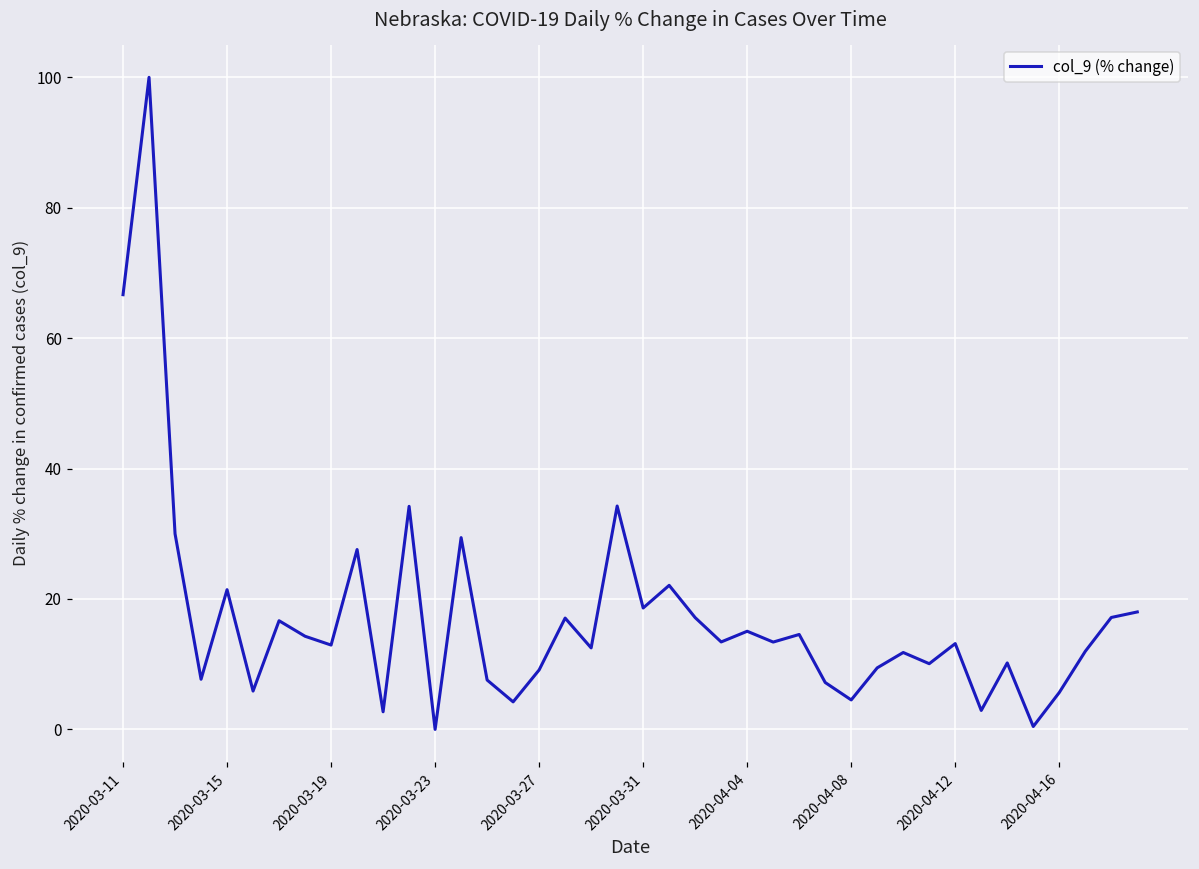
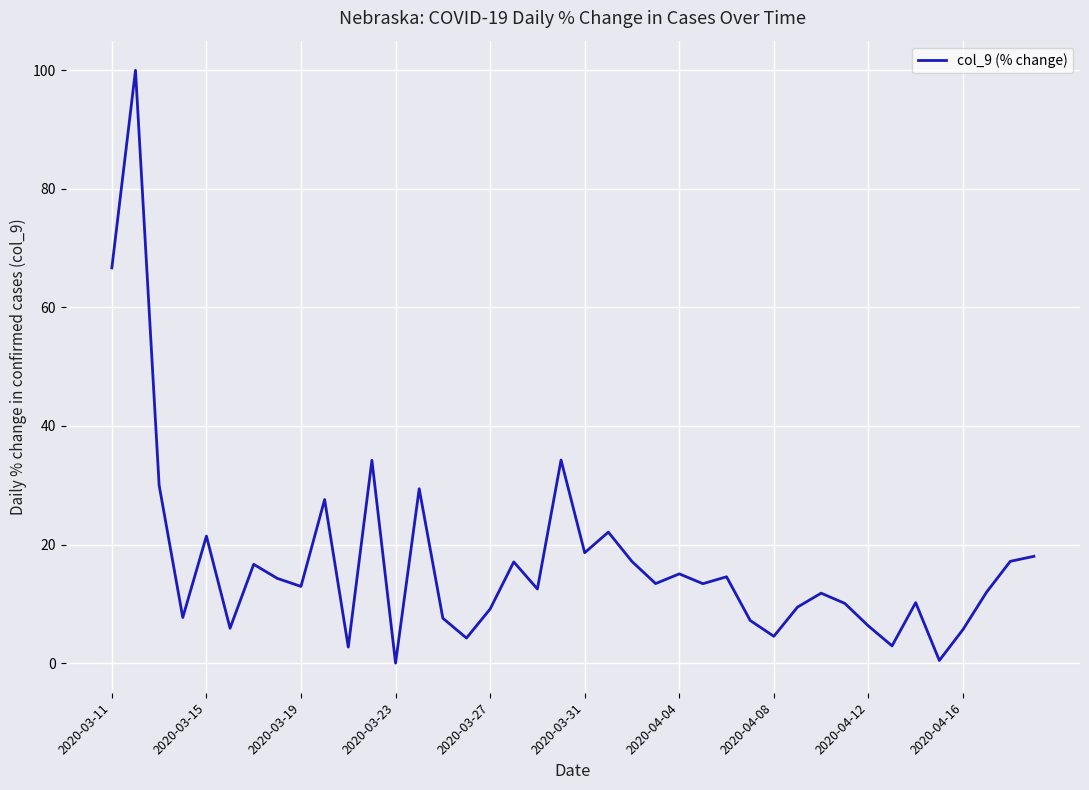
  {
    "2020-03-11": 67,
    "2020-03-15": 21,
    "2020-03-19": 13,
    "2020-03-23": 0,
    "2020-03-27": 9,
    "2020-03-31": 19,
    "2020-04-04": 15,
    "2020-04-08": 5,
-   "2020-04-12": 13,
+   "2020-04-12": 6,
    "2020-04-16": 6
  }
